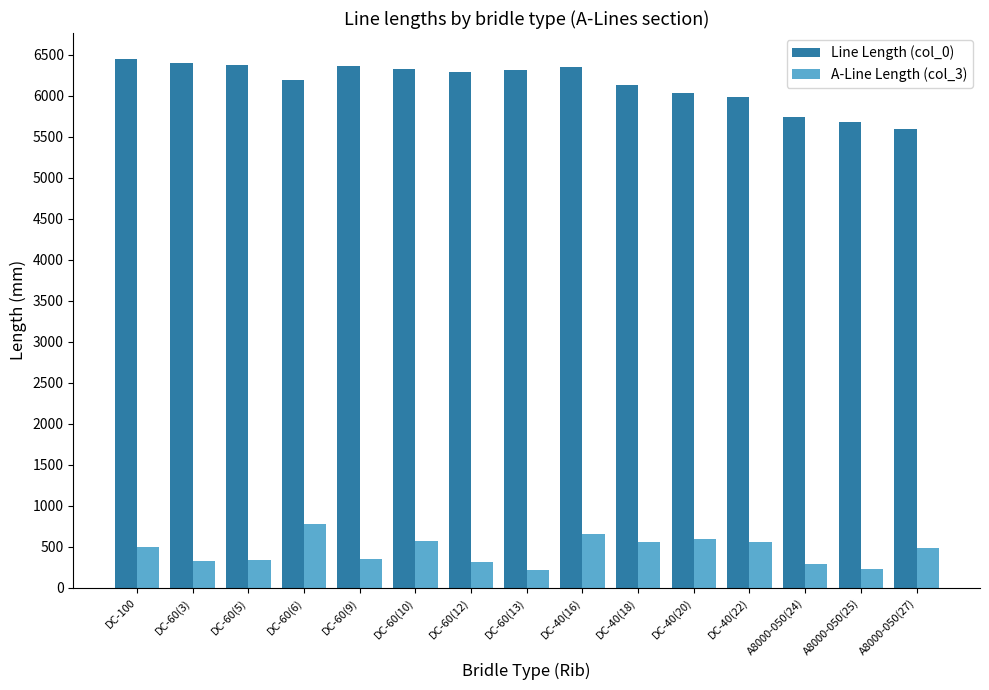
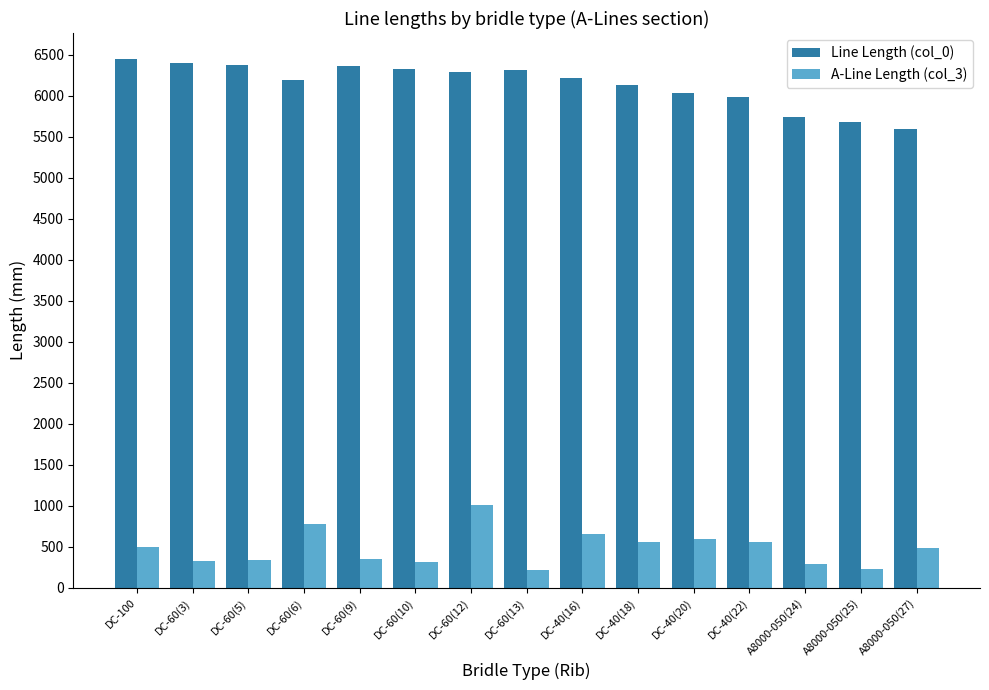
  {
    "Line Length (col_0)": {
      "DC-100": 6400,
      "DC-60(3)": 6400,
      "DC-60(5)": 6400,
      "DC-60(6)": 6200,
      "DC-60(9)": 6400,
      "DC-60(10)": 6300,
      "DC-60(12)": 6300,
      "DC-60(13)": 6300,
-     "DC-40(16)": 6300,
+     "DC-40(16)": 6200,
      "DC-40(18)": 6100,
      "DC-40(20)": 6000,
      "DC-40(22)": 6000,
      "A8000-050(24)": 5700,
      "A8000-050(25)": 5700,
      "A8000-050(27)": 5600
    },
    "A-Line Length (col_3)": {
      "DC-100": 500,
      "DC-60(3)": 300,
      "DC-60(5)": 300,
      "DC-60(6)": 800,
      "DC-60(9)": 400,
-     "DC-60(10)": 600,
-     "DC-60(12)": 300,
+     "DC-60(10)": 300,
+     "DC-60(12)": 1000,
      "DC-60(13)": 200,
      "DC-40(16)": 700,
      "DC-40(18)": 600,
      "DC-40(20)": 600,
      "DC-40(22)": 600,
      "A8000-050(24)": 300,
      "A8000-050(25)": 200,
      "A8000-050(27)": 500
    }
  }
